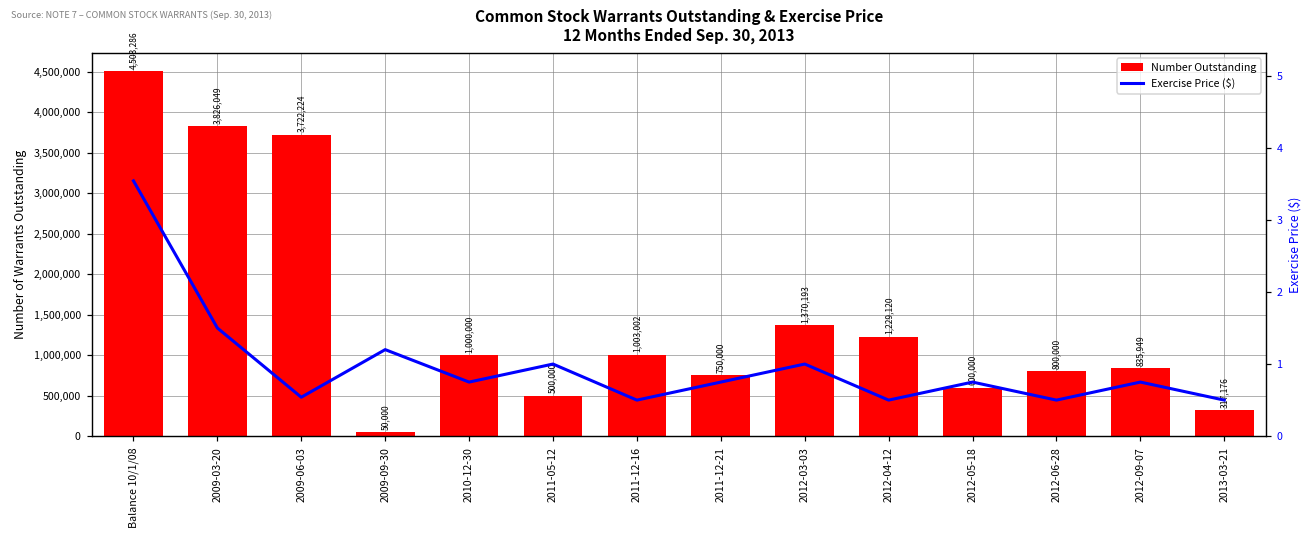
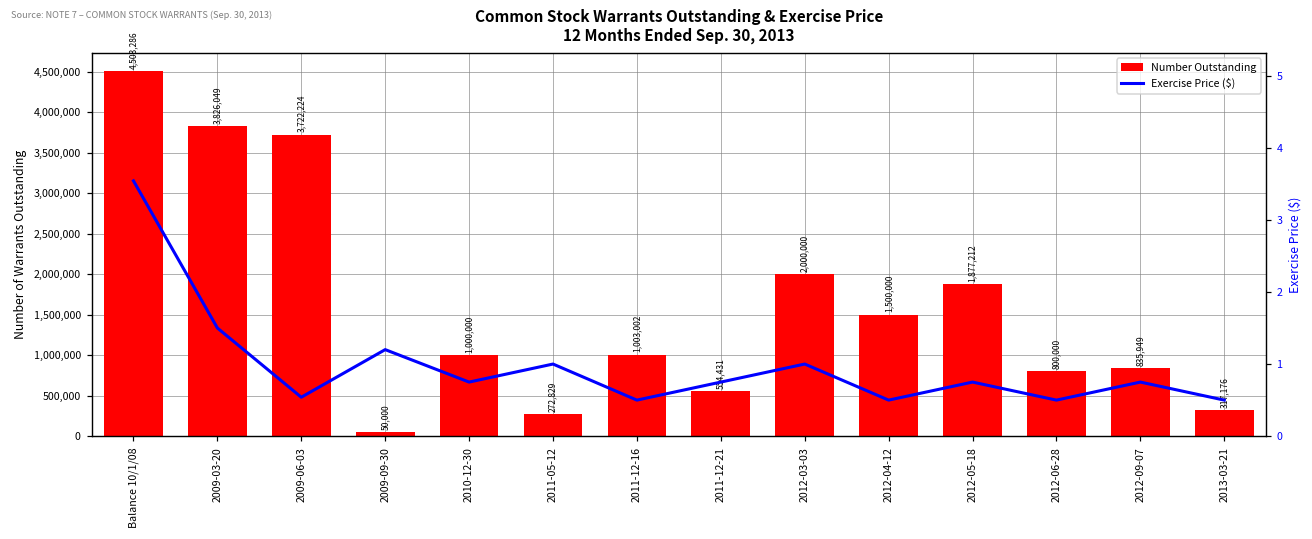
  {
    "Number Outstanding": {
      "Balance 10/1/08": "4,503,286",
      "2009-03-20": "3,826,049",
      "2009-06-03": "3,722,224",
      "2009-09-30": "50,000",
      "2010-12-30": "1,000,000",
-     "2011-05-12": "500,000",
+     "2011-05-12": "272,829",
      "2011-12-16": "1,003,002",
-     "2011-12-21": "750,000",
-     "2012-03-03": "1,370,193",
-     "2012-04-12": "1,229,120",
-     "2012-05-18": "600,000",
+     "2011-12-21": "554,431",
+     "2012-03-03": "2,000,000",
+     "2012-04-12": "1,500,000",
+     "2012-05-18": "1,877,212",
      "2012-06-28": "800,000",
      "2012-09-07": "835,949"
    }
  }
